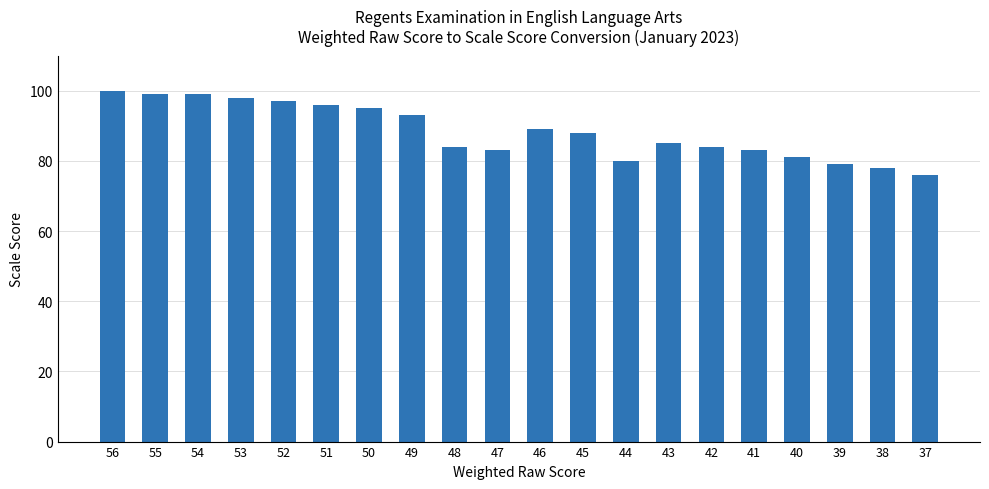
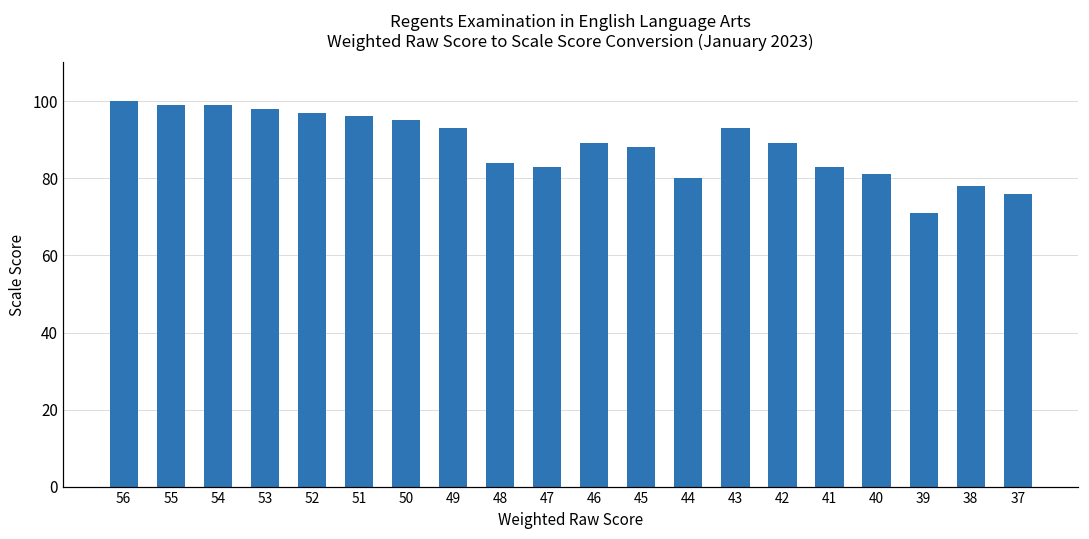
  {
    "56": 100,
    "55": 99,
    "54": 99,
    "53": 98,
    "52": 97,
    "51": 96,
    "50": 95,
    "49": 93,
    "48": 84,
    "47": 83,
    "46": 89,
    "45": 88,
    "44": 80,
-   "43": 85,
-   "42": 84,
+   "43": 93,
+   "42": 89,
    "41": 83,
    "40": 81,
-   "39": 79,
+   "39": 71,
    "38": 78,
    "37": 76
  }
